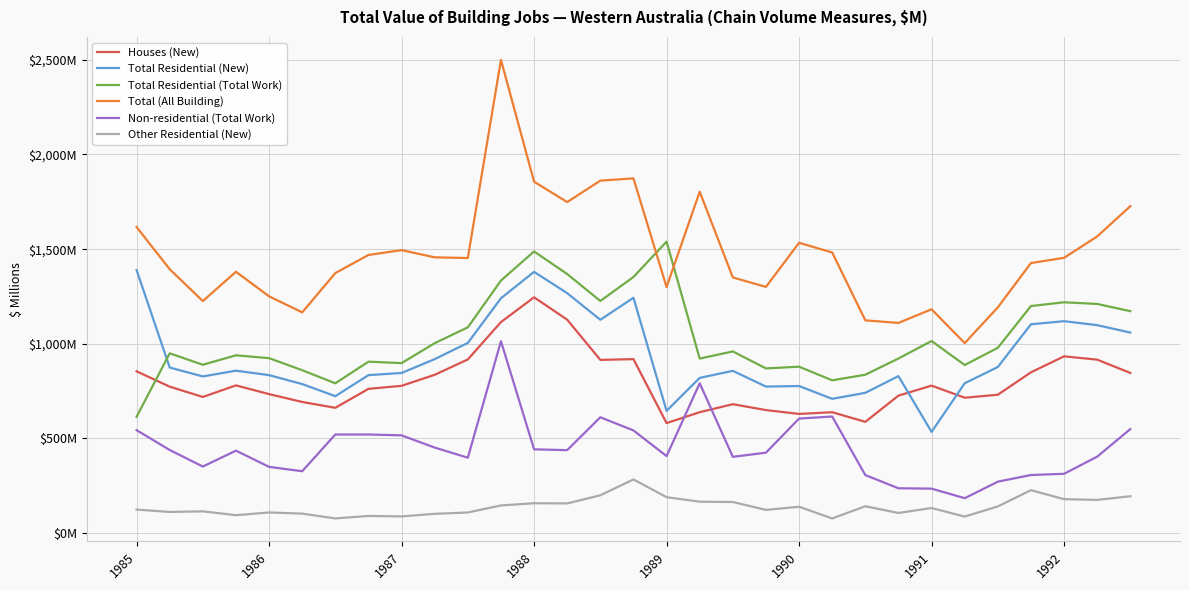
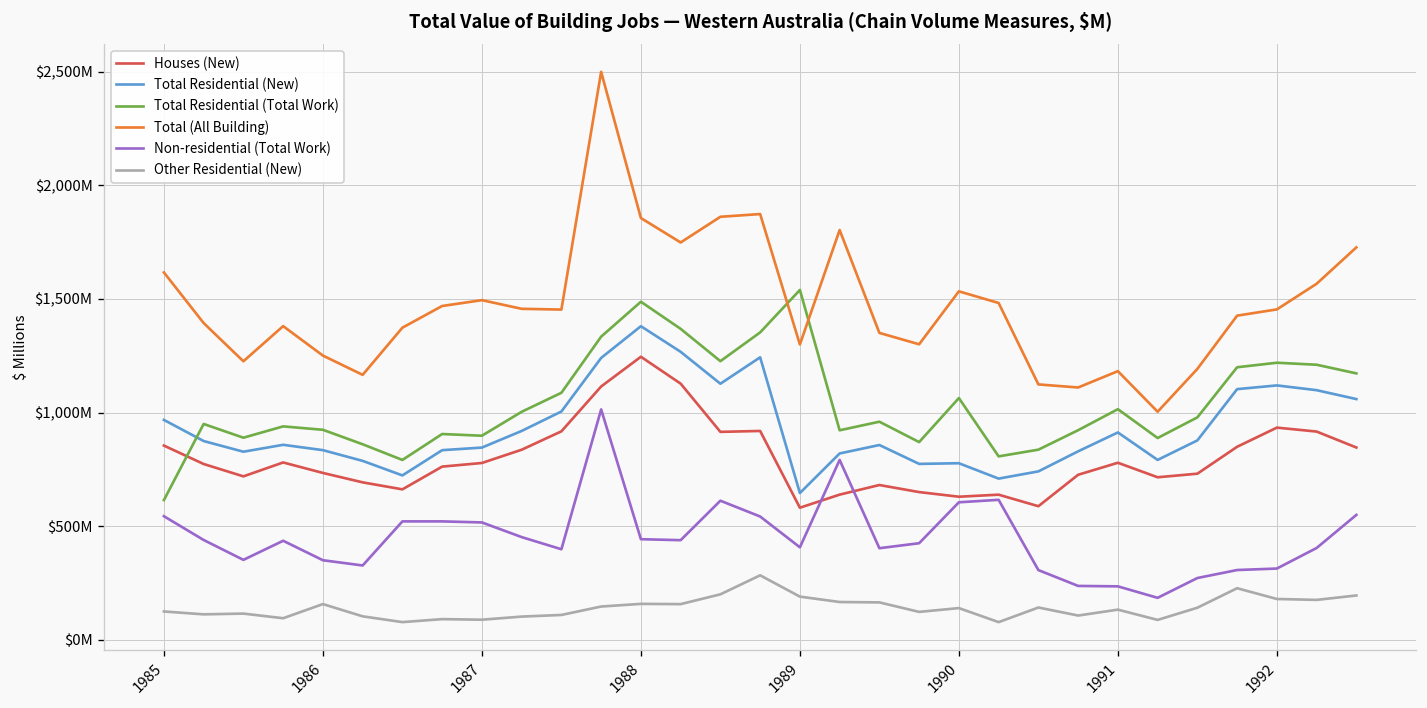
  {
    "Total Residential (New)": {
-     "1985": "$1,390,000,000",
+     "1985": "$970,000,000",
      "1986": "$830,000,000",
      "1987": "$850,000,000",
      "1988": "$1,380,000,000",
      "1989": "$650,000,000",
      "1990": "$780,000,000",
-     "1991": "$530,000,000",
+     "1991": "$910,000,000",
      "1992": "$1,120,000,000"
    },
    "Total Residential (Total Work)": {
      "1985": "$610,000,000",
      "1986": "$920,000,000",
      "1987": "$900,000,000",
      "1988": "$1,490,000,000",
      "1989": "$1,540,000,000",
-     "1990": "$880,000,000",
+     "1990": "$1,060,000,000",
      "1991": "$1,010,000,000",
      "1992": "$1,220,000,000"
    },
    "Non-residential (Total Work)": {
      "1985": "$540,000,000",
      "1986": "$350,000,000",
      "1987": "$520,000,000",
      "1988": "$440,000,000",
      "1989": "$410,000,000",
      "1990": "$610,000,000",
      "1991": "$230,000,000",
      "1992": "$310,000,000"
    },
    "Other Residential (New)": {
      "1985": "$120,000,000",
-     "1986": "$110,000,000",
+     "1986": "$160,000,000",
      "1987": "$90,000,000",
      "1988": "$160,000,000",
      "1989": "$190,000,000",
      "1990": "$140,000,000",
      "1991": "$130,000,000",
      "1992": "$180,000,000"
    }
  }
